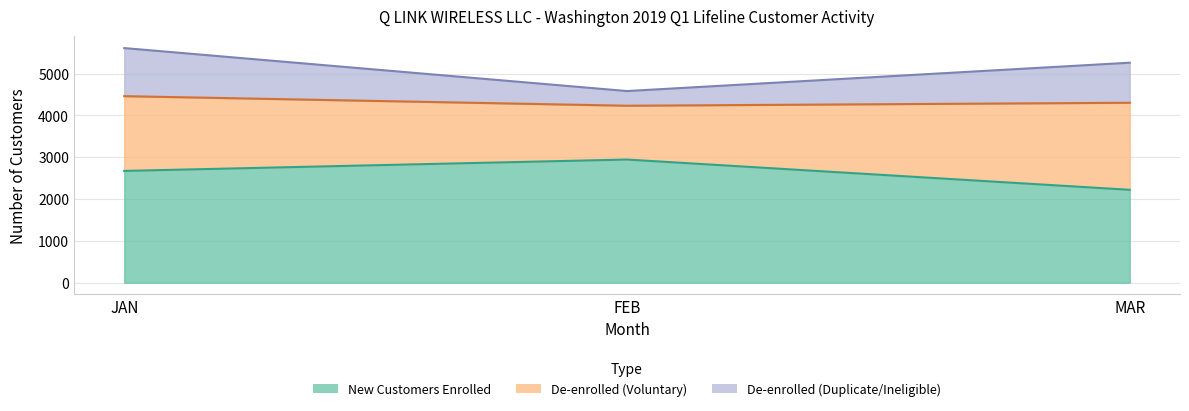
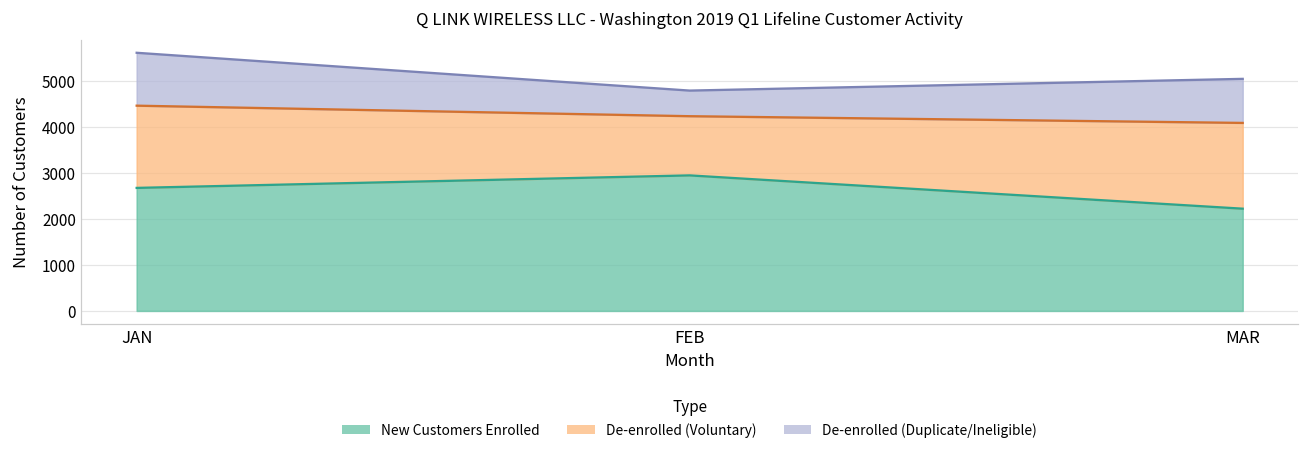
  {
    "New Customers Enrolled": {
      "JAN": 2700,
      "FEB": 2900,
      "MAR": 2200
    },
    "De-enrolled (Voluntary)": {
      "JAN": 1800,
      "FEB": 1300,
-     "MAR": 2100
+     "MAR": 1900
    },
    "De-enrolled (Duplicate/Ineligible)": {
      "JAN": 1200,
-     "FEB": 400,
+     "FEB": 600,
      "MAR": 1000
    }
  }
